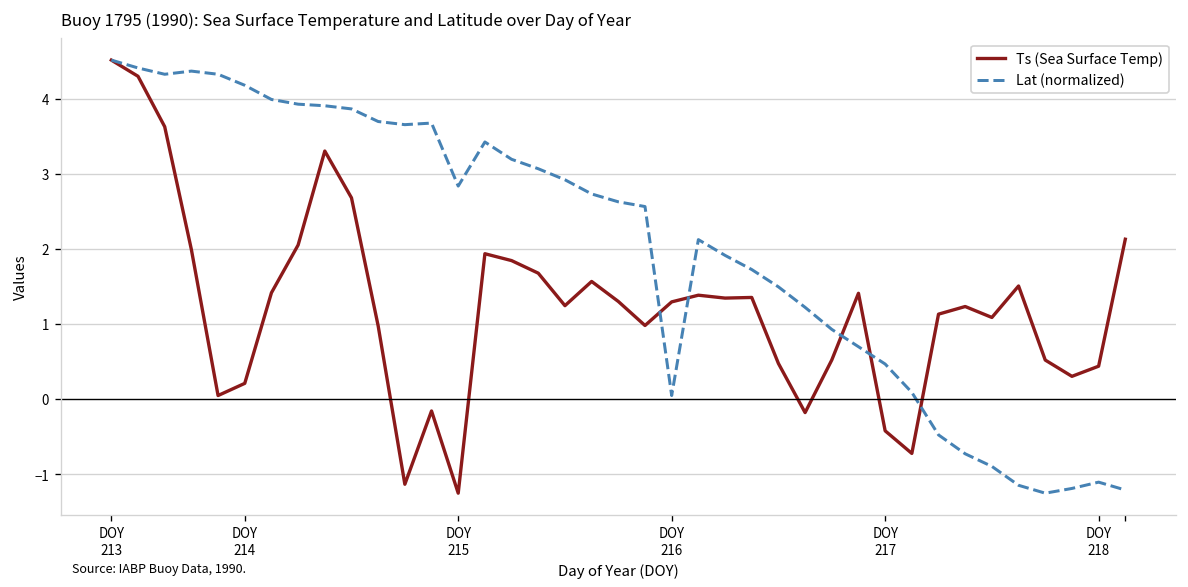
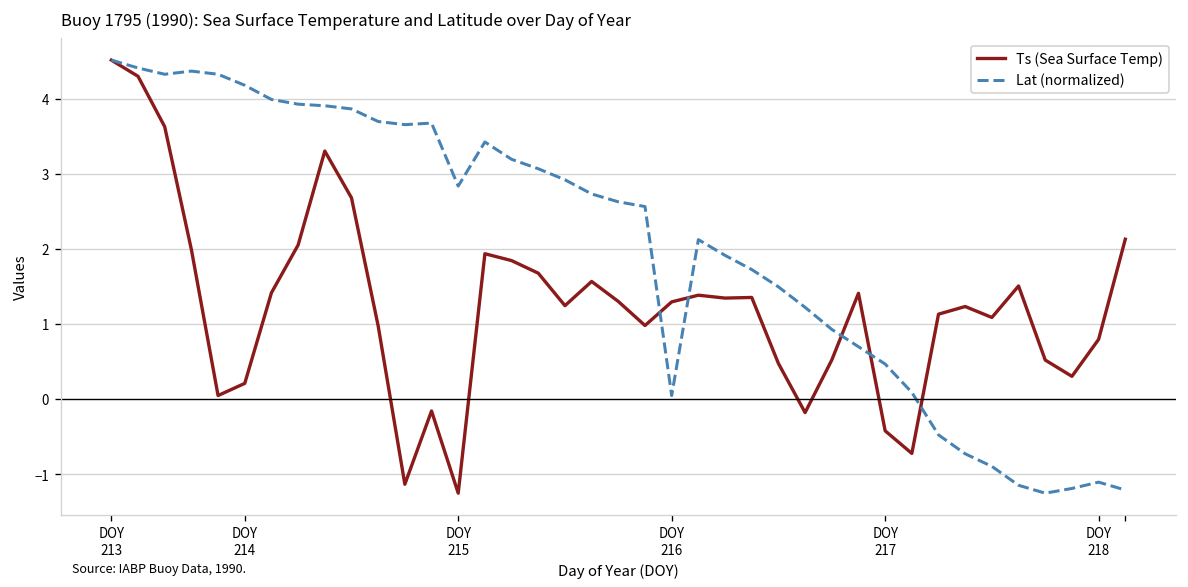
  {
    "Ts (Sea Surface Temp)": {
      "DOY 214": 0.2,
      "DOY 215": -1.3,
      "DOY 216": 1.3,
      "DOY 217": -0.4,
-     "DOY 218": 0.4
+     "DOY 218": 0.8
    },
    "Lat (normalized)": {
      "DOY 214": 4.2,
      "DOY 215": 2.8,
      "DOY 216": 0.0,
      "DOY 217": 0.5,
      "DOY 218": -1.1
    }
  }
